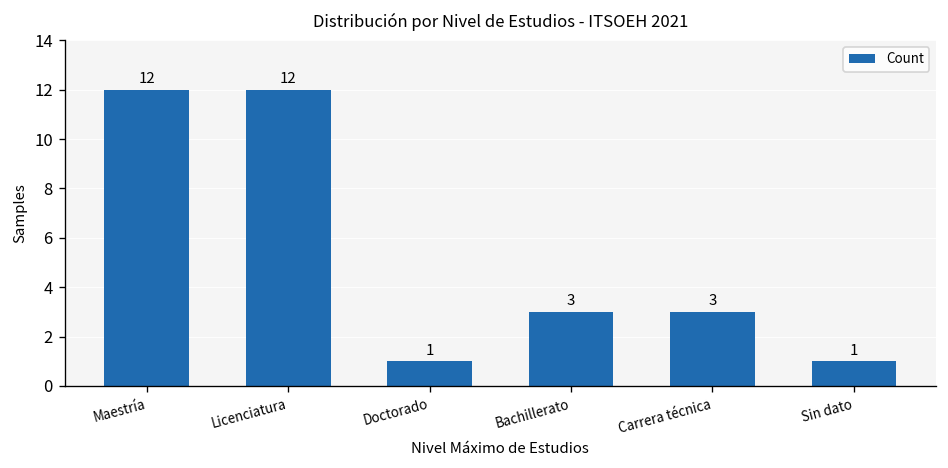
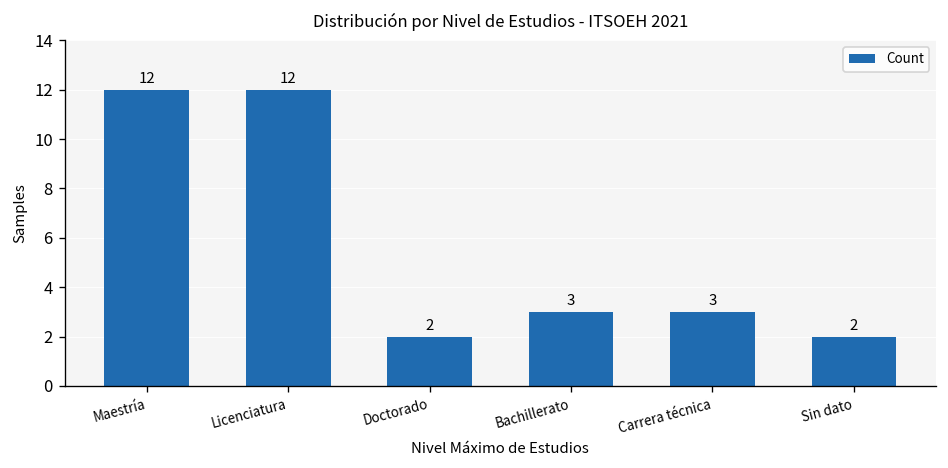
  {
    "Maestría": 12,
    "Licenciatura": 12,
-   "Doctorado": 1,
+   "Doctorado": 2,
    "Bachillerato": 3,
    "Carrera técnica": 3,
-   "Sin dato": 1
+   "Sin dato": 2
  }
